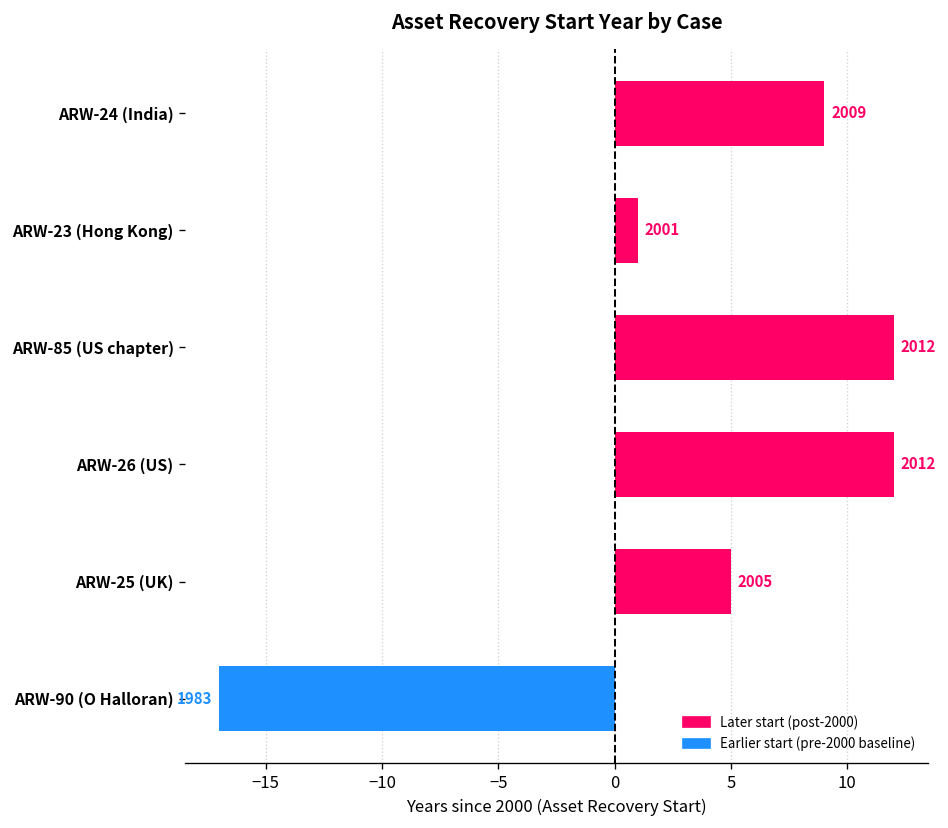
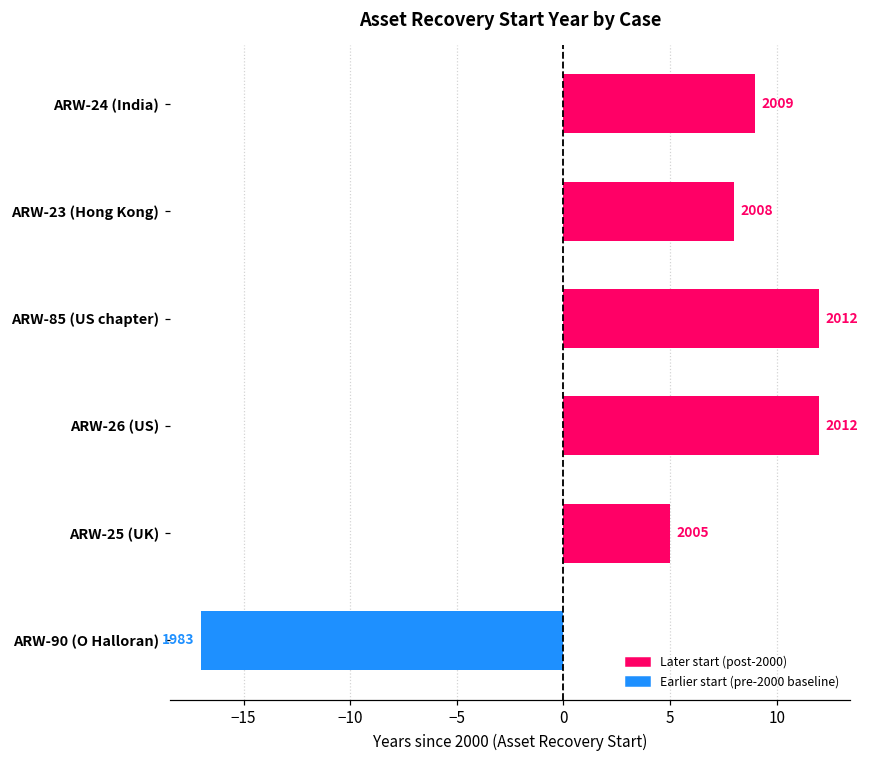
  {
-   "ARW-23 (Hong Kong)": 2001
+   "ARW-23 (Hong Kong)": 2008
  }
